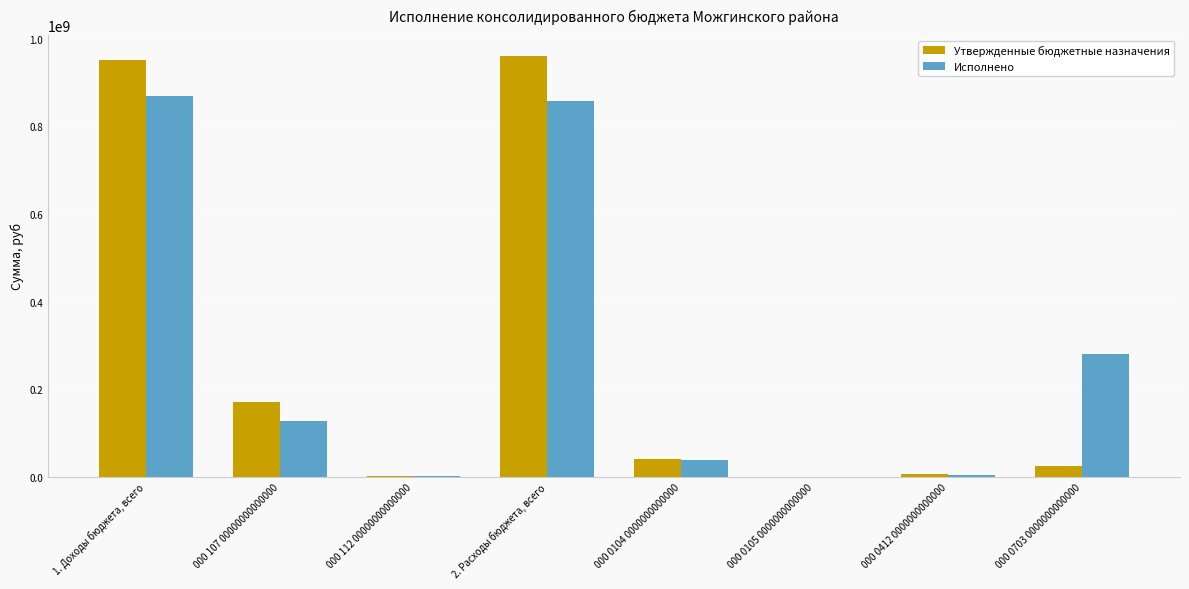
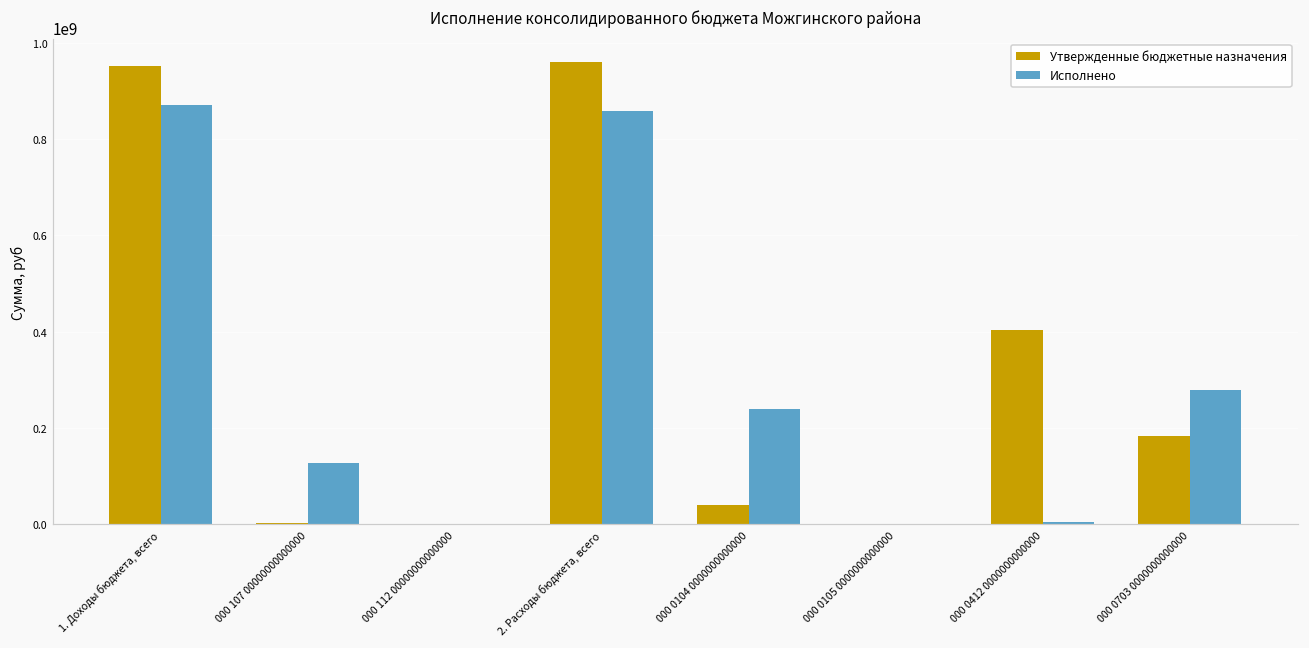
  {
    "Утвержденные бюджетные назначения": {
      "1. Доходы бюджета, всего": 950000000,
-     "000 107 00000000000000": 170000000,
+     "000 107 00000000000000": 0,
      "2. Расходы бюджета, всего": 960000000,
      "000 0104 0000000000000": 40000000,
-     "000 0412 0000000000000": 10000000,
-     "000 0703 0000000000000": 20000000
+     "000 0412 0000000000000": 400000000,
+     "000 0703 0000000000000": 180000000
    },
    "Исполнено": {
      "1. Доходы бюджета, всего": 870000000,
      "000 107 00000000000000": 130000000,
      "2. Расходы бюджета, всего": 860000000,
-     "000 0104 0000000000000": 40000000,
+     "000 0104 0000000000000": 240000000,
      "000 0703 0000000000000": 280000000
    }
  }
